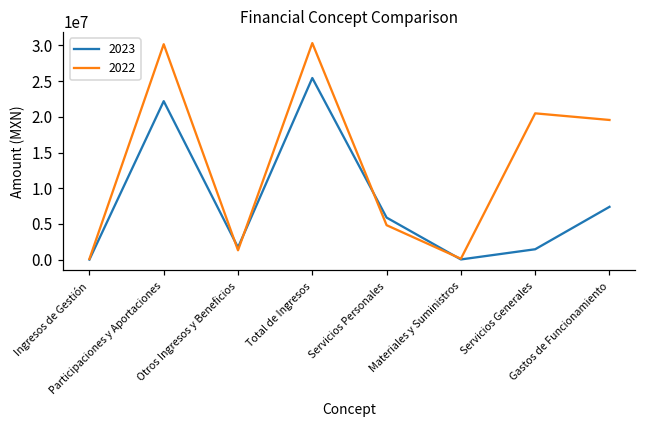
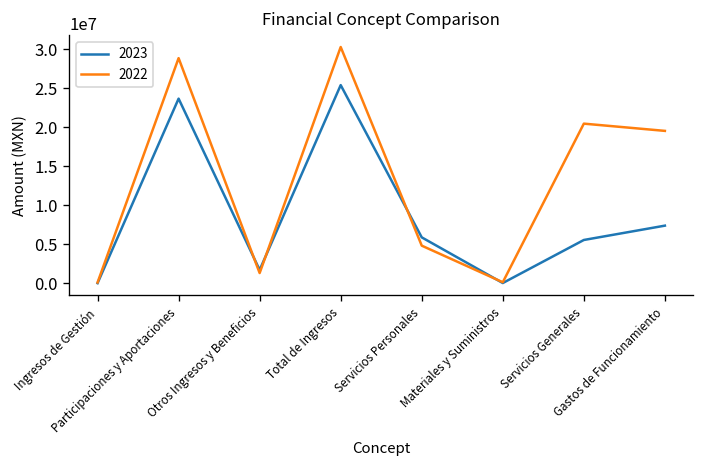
  {
    "2023": {
-     "Participaciones y Aportaciones": 22000000,
+     "Participaciones y Aportaciones": 24000000,
      "Otros Ingresos y Beneficios": 2000000,
      "Total de Ingresos": 25000000,
      "Servicios Personales": 6000000,
-     "Servicios Generales": 1000000,
+     "Servicios Generales": 6000000,
      "Gastos de Funcionamiento": 7000000
    },
    "2022": {
-     "Participaciones y Aportaciones": 30000000,
+     "Participaciones y Aportaciones": 29000000,
      "Otros Ingresos y Beneficios": 1000000,
      "Total de Ingresos": 30000000,
      "Servicios Personales": 5000000,
      "Servicios Generales": 20000000,
      "Gastos de Funcionamiento": 20000000
    }
  }
